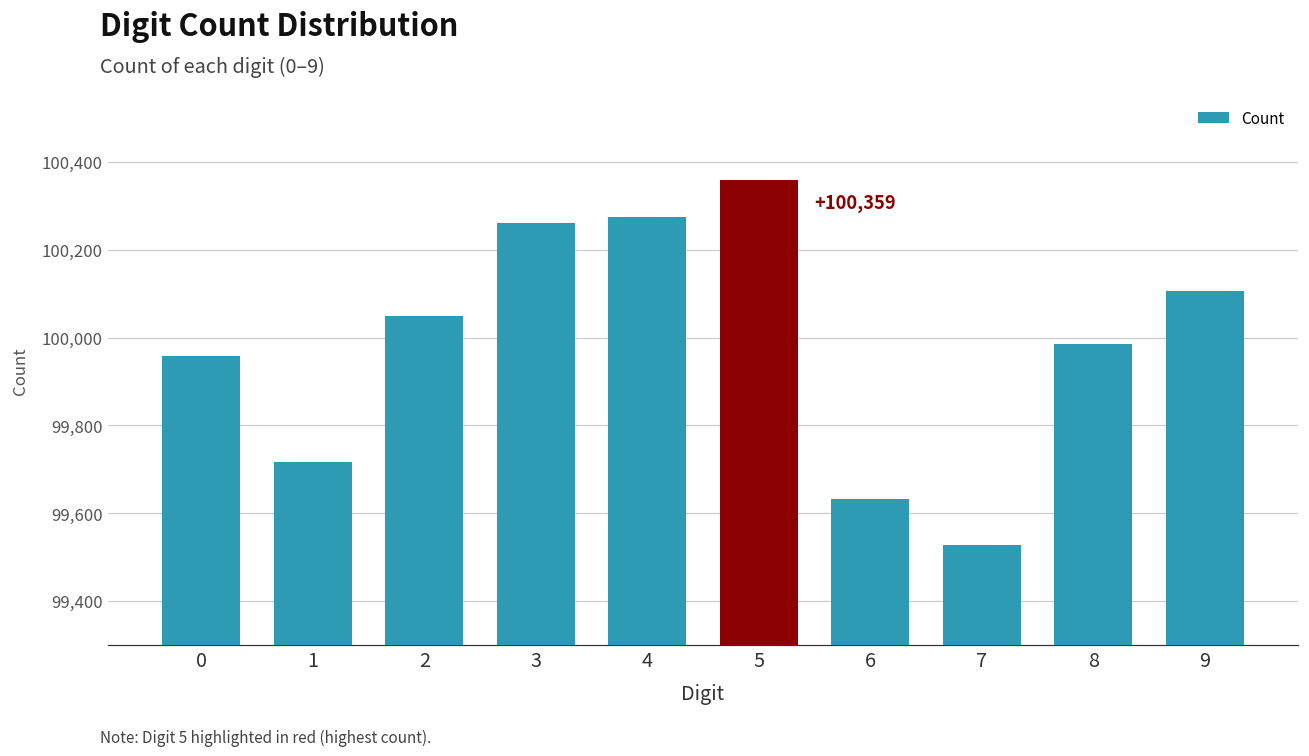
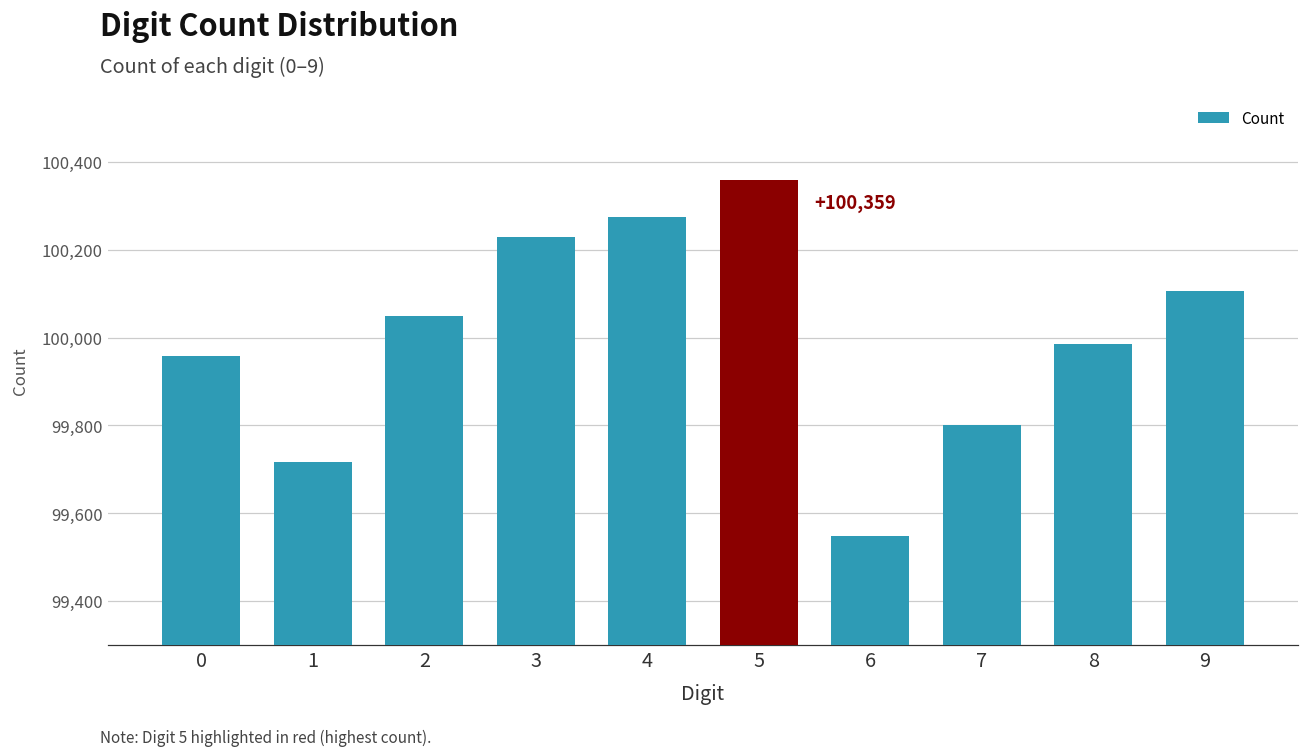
  {
    "0": "99,960",
    "1": "99,720",
    "2": "100,050",
-   "3": "100,260",
+   "3": "100,230",
    "4": "100,270",
    "5": "100,360",
-   "6": "99,630",
-   "7": "99,530",
+   "6": "99,550",
+   "7": "99,800",
    "8": "99,990",
    "9": "100,110"
  }
